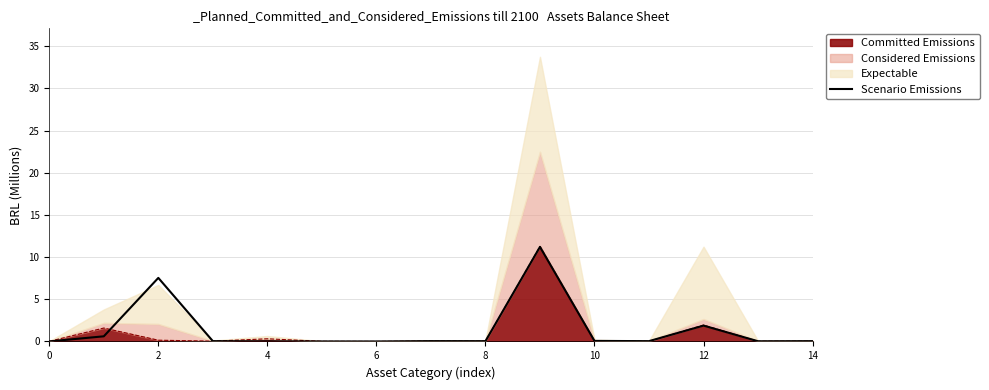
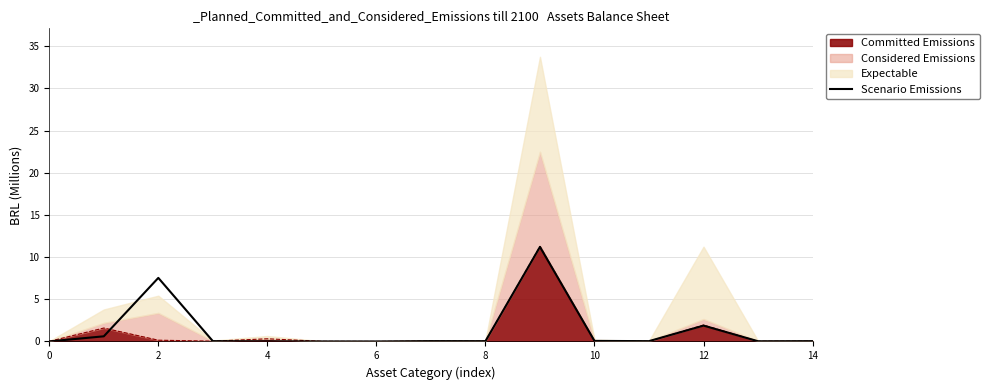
  {
    "Scenario Emissions": {
      "2": 8
    },
    "Considered Emissions": {
-     "2": 2,
+     "2": 3,
      "12": 1
    },
    "Committed Emissions": {
      "2": 0
    },
    "Expectable": {
-     "2": 5,
+     "2": 2,
      "4": 0,
      "12": 9
    }
  }
